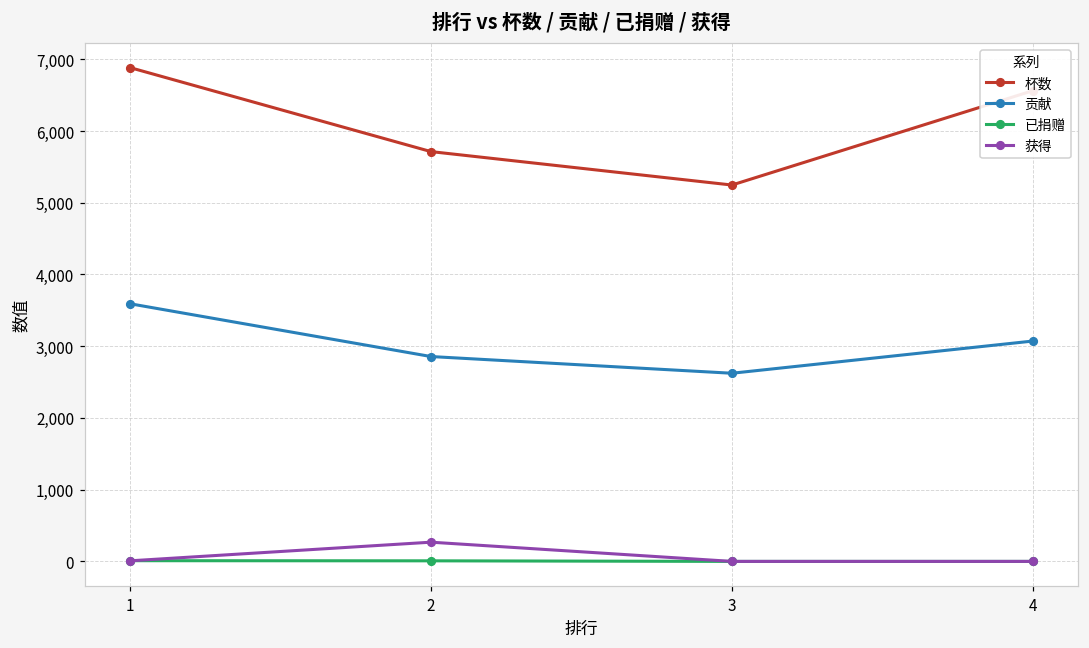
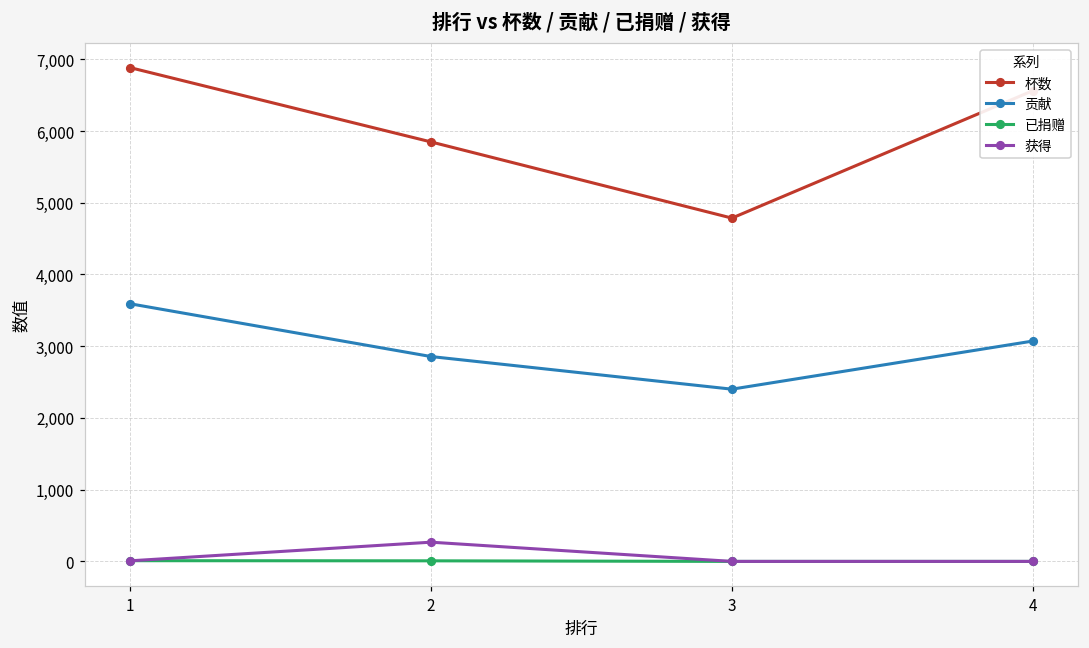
  {
    "杯数": {
      "1": "6,900",
-     "2": "5,700",
-     "3": "5,200"
+     "2": "5,800",
+     "3": "4,800"
    },
    "贡献": {
      "1": "3,600",
      "2": "2,900",
-     "3": "2,600",
+     "3": "2,400",
      "4": "3,100"
    },
    "已捐赠": {
      "2": "0"
    },
    "获得": {
      "2": "300"
    }
  }
